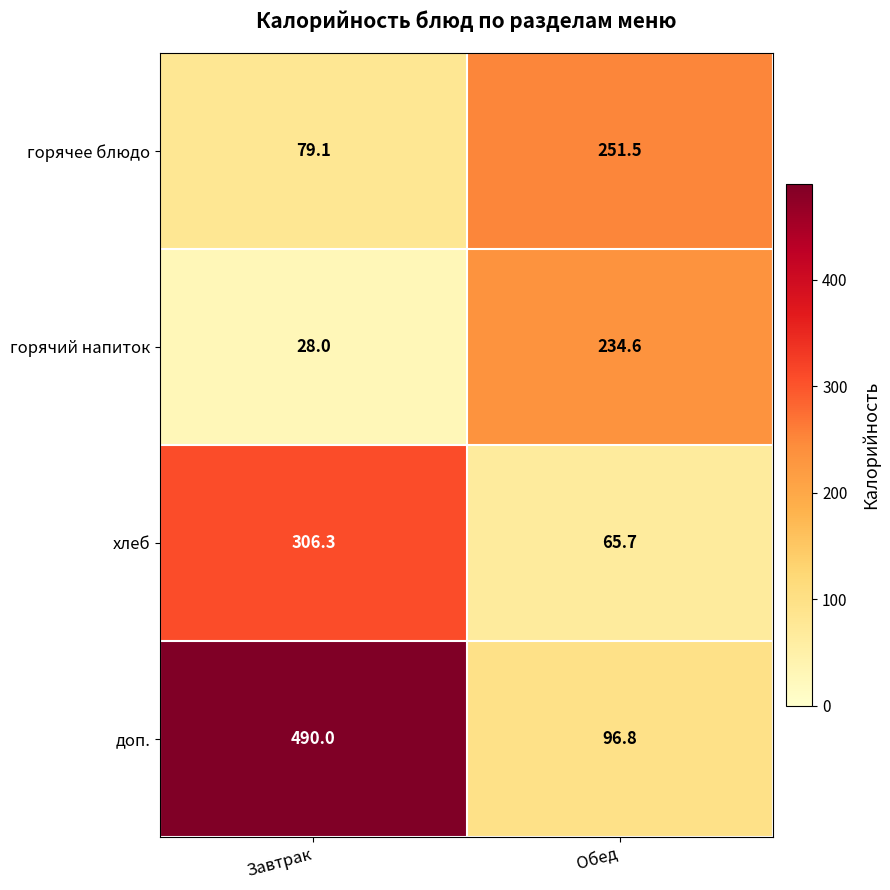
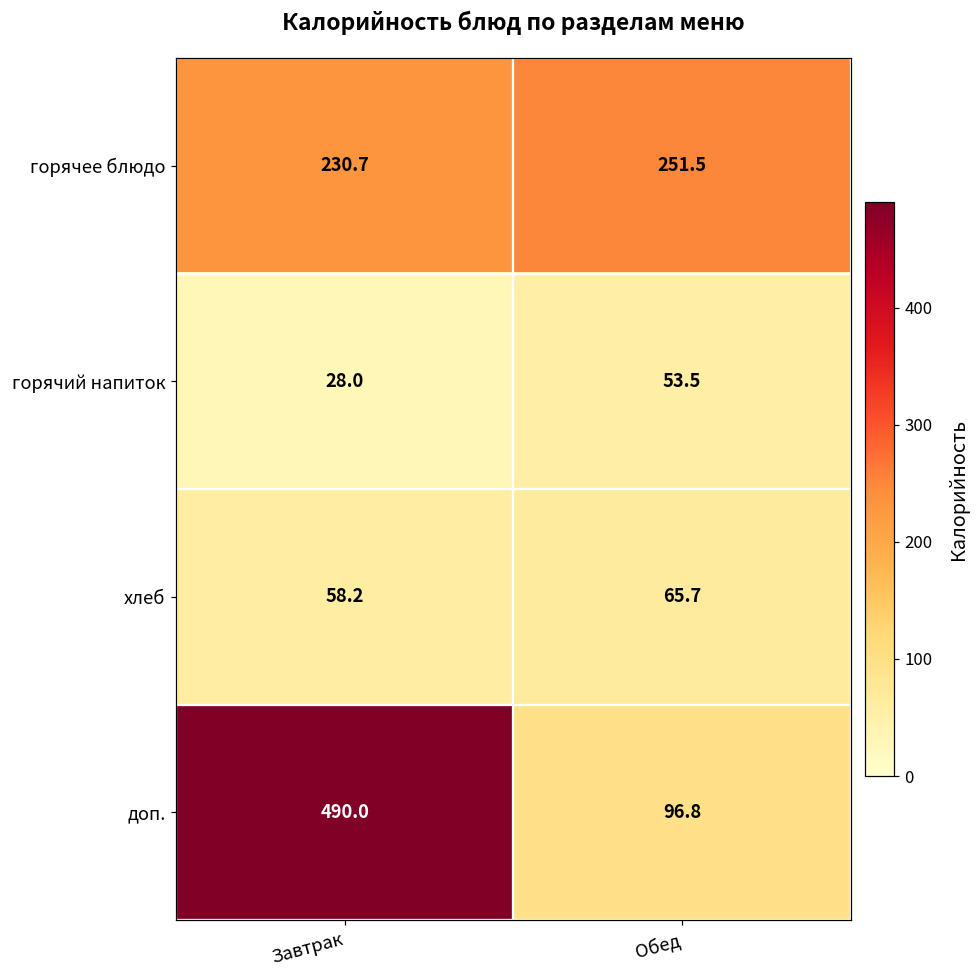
  {
    "горячее блюдо": {
-     "Завтрак": 79.1,
+     "Завтрак": 230.7,
      "Обед": 251.5
    },
    "горячий напиток": {
      "Завтрак": 28.0,
-     "Обед": 234.6
+     "Обед": 53.5
    },
    "хлеб": {
-     "Завтрак": 306.3,
+     "Завтрак": 58.2,
      "Обед": 65.7
    },
    "доп.": {
      "Завтрак": 490.0,
      "Обед": 96.8
    }
  }
